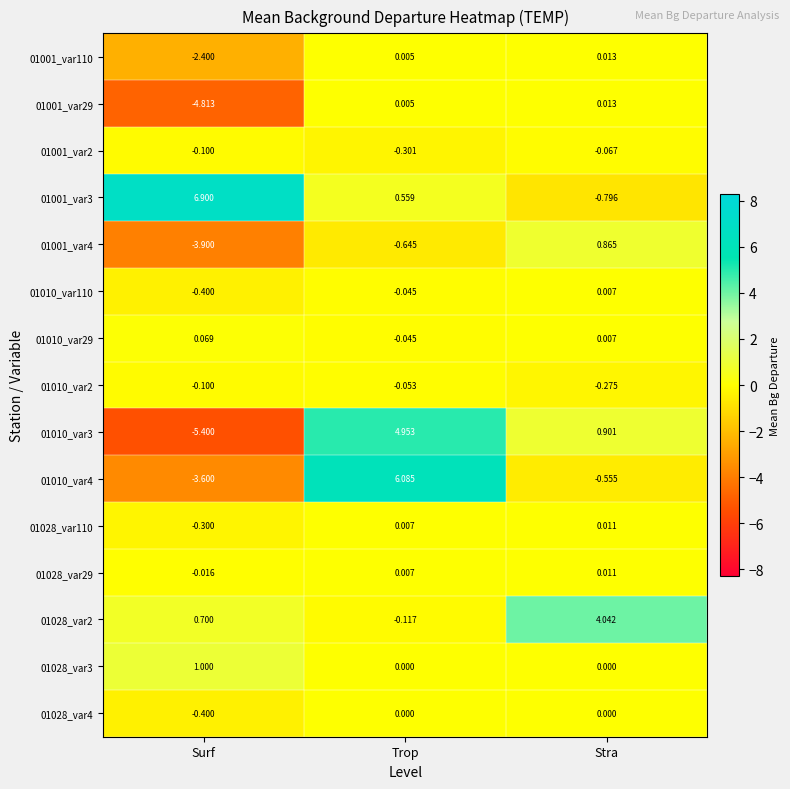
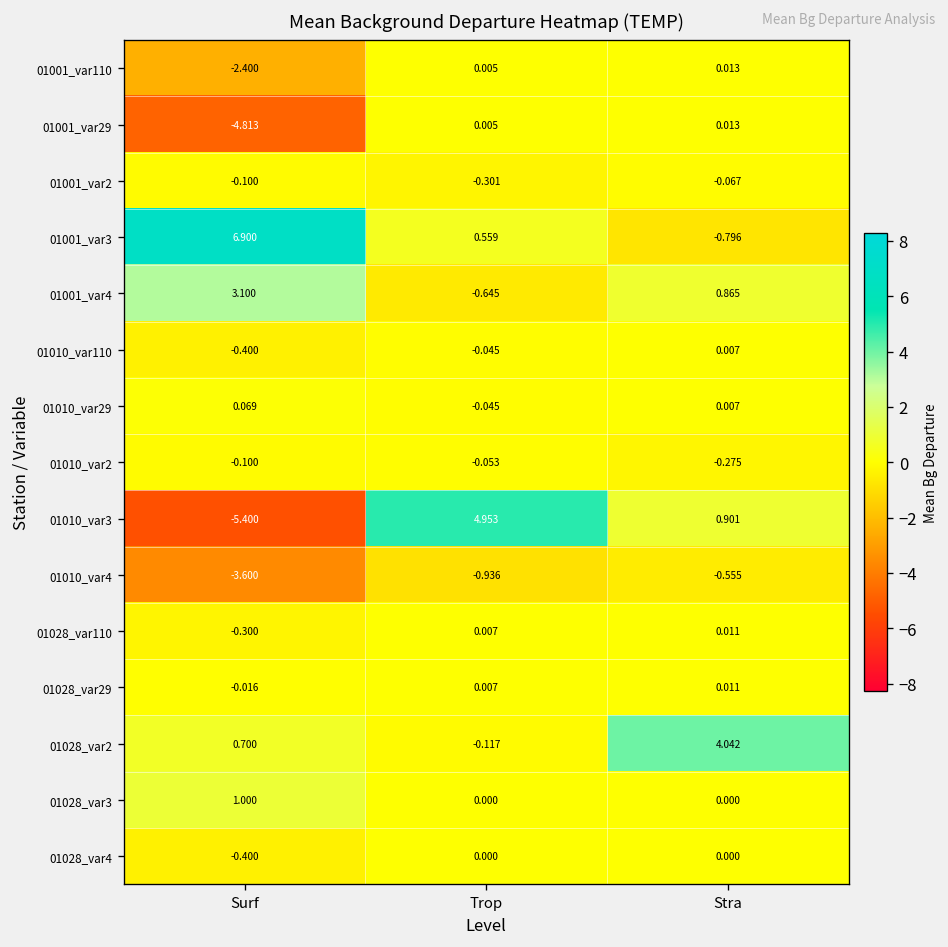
  {
    "01001_var110": {
      "Surf": -2.400,
      "Trop": 0.005,
      "Stra": 0.013
    },
    "01001_var29": {
      "Surf": -4.813,
      "Trop": 0.005,
      "Stra": 0.013
    },
    "01001_var2": {
      "Surf": -0.100,
      "Trop": -0.301,
      "Stra": -0.067
    },
    "01001_var3": {
      "Surf": 6.900,
      "Trop": 0.559,
      "Stra": -0.796
    },
    "01001_var4": {
-     "Surf": -3.900,
+     "Surf": 3.100,
      "Trop": -0.645,
      "Stra": 0.865
    },
    "01010_var110": {
      "Surf": -0.400,
      "Trop": -0.045,
      "Stra": 0.007
    },
    "01010_var29": {
      "Surf": 0.069,
      "Trop": -0.045,
      "Stra": 0.007
    },
    "01010_var2": {
      "Surf": -0.100,
      "Trop": -0.053,
      "Stra": -0.275
    },
    "01010_var3": {
      "Surf": -5.400,
      "Trop": 4.953,
      "Stra": 0.901
    },
    "01010_var4": {
      "Surf": -3.600,
-     "Trop": 6.085,
+     "Trop": -0.936,
      "Stra": -0.555
    },
    "01028_var110": {
      "Surf": -0.300,
      "Trop": 0.007,
      "Stra": 0.011
    },
    "01028_var29": {
      "Surf": -0.016,
      "Trop": 0.007,
      "Stra": 0.011
    },
    "01028_var2": {
      "Surf": 0.700,
      "Trop": -0.117,
      "Stra": 4.042
    },
    "01028_var3": {
      "Surf": 1.000,
      "Trop": 0.000,
      "Stra": 0.000
    },
    "01028_var4": {
      "Surf": -0.400,
      "Trop": 0.000,
      "Stra": 0.000
    }
  }
